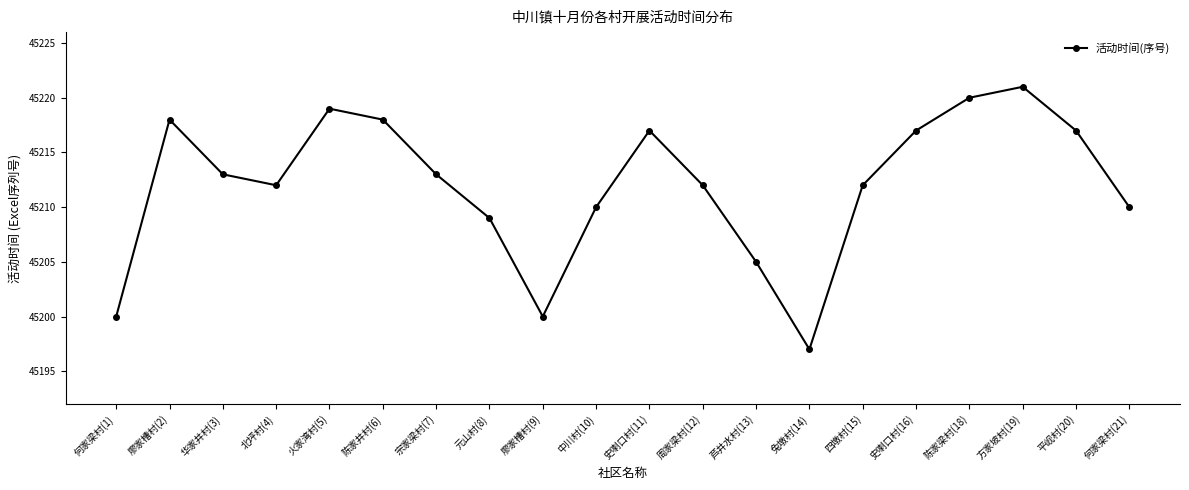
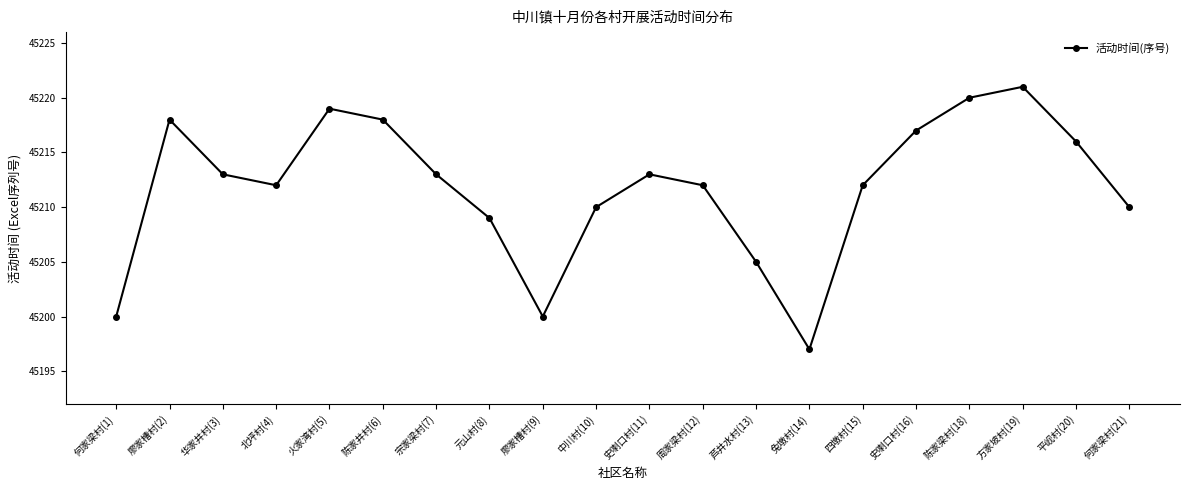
  {
    "何家梁村(1)": 45200,
    "廖家槽村(2)": 45218,
    "华家井村(3)": 45213,
    "北坪村(4)": 45212,
    "火家湾村(5)": 45219,
    "陈家井村(6)": 45218,
    "宗家梁村(7)": 45213,
    "元山村(8)": 45209,
    "廖家槽村(9)": 45200,
    "中川村(10)": 45210,
-   "史喇口村(11)": 45217,
+   "史喇口村(11)": 45213,
    "周家梁村(12)": 45212,
    "芦井水村(13)": 45205,
    "兔墩村(14)": 45197,
    "四墩村(15)": 45212,
    "史喇口村(16)": 45217,
    "陈家梁村(18)": 45220,
    "方家坡村(19)": 45221,
-   "平岘村(20)": 45217,
+   "平岘村(20)": 45216,
    "何家梁村(21)": 45210
  }
